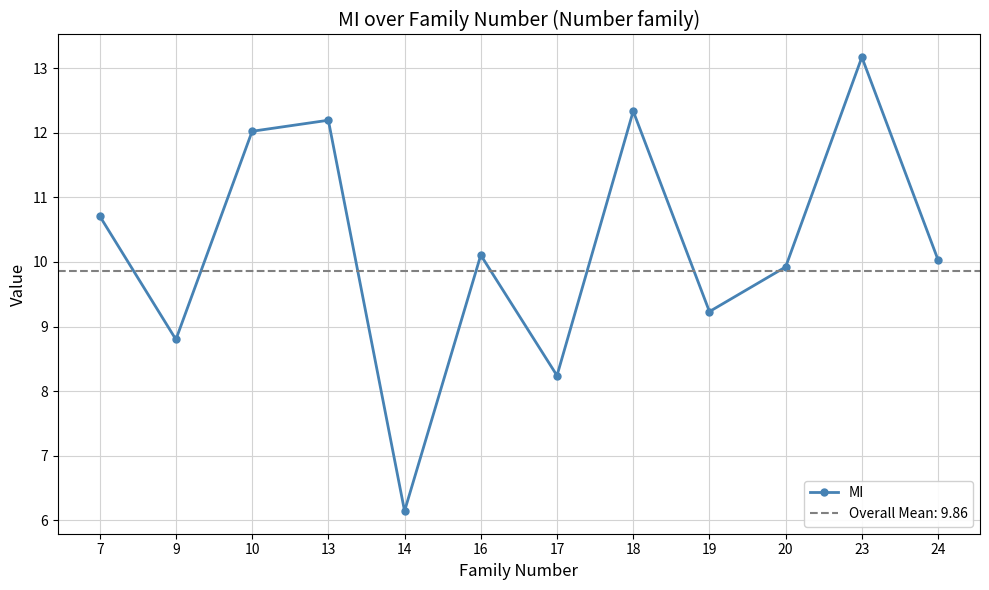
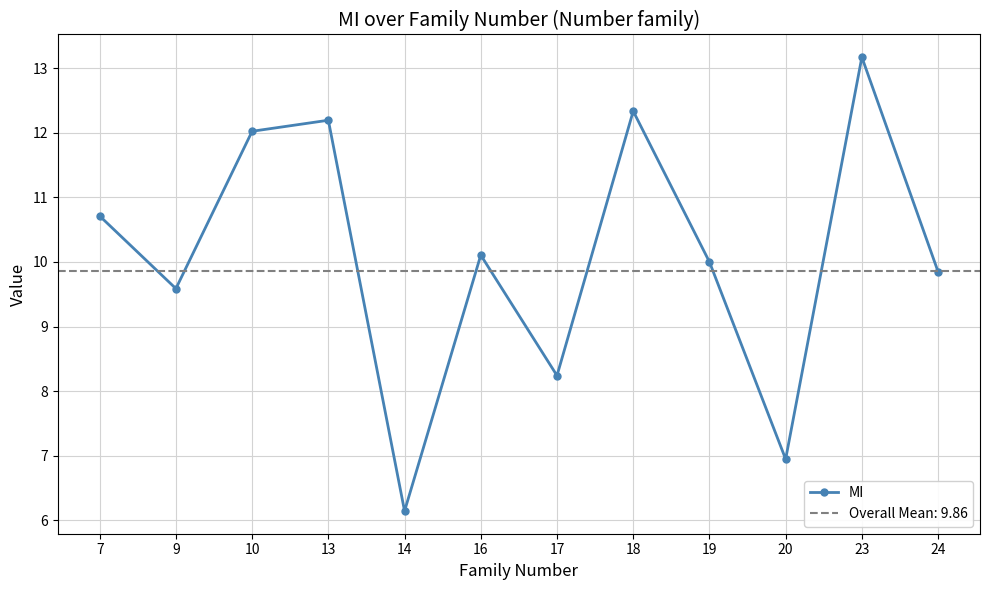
  {
    "7": 10.7,
-   "9": 8.8,
+   "9": 9.6,
    "10": 12.0,
    "13": 12.2,
    "14": 6.1,
    "16": 10.1,
    "17": 8.2,
    "18": 12.3,
-   "19": 9.2,
-   "20": 9.9,
+   "19": 10.0,
+   "20": 6.9,
    "23": 13.2,
-   "24": 10.0
+   "24": 9.8
  }
